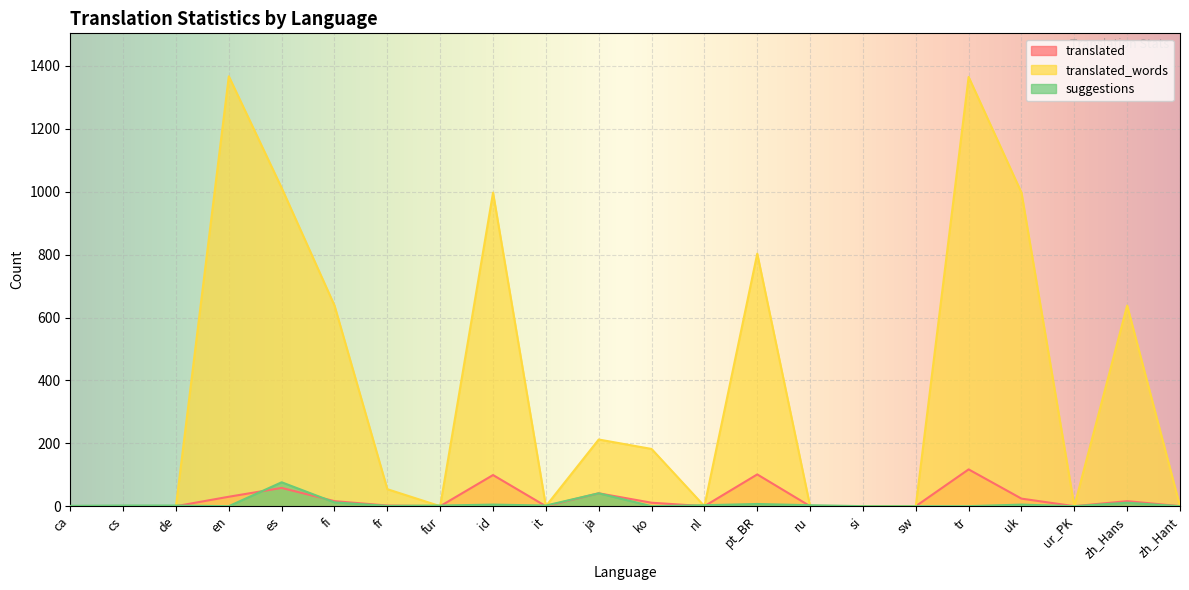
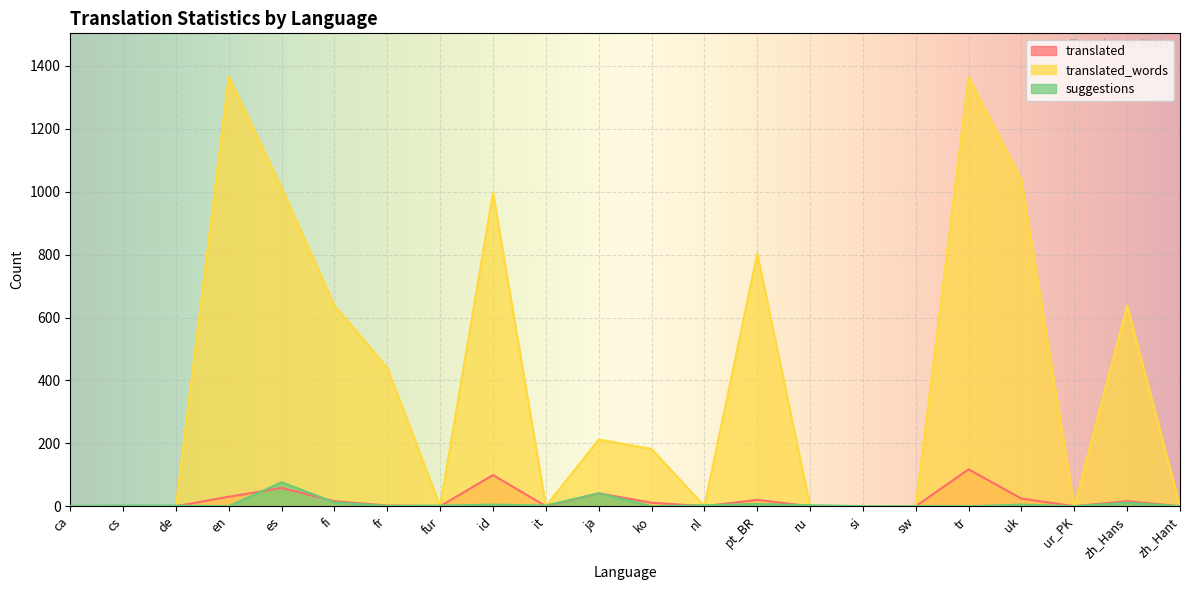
  {
    "translated": {
      "en": 30,
      "es": 60,
      "id": 100,
      "ko": 10,
-     "pt_BR": 100,
+     "pt_BR": 20,
      "tr": 120,
      "uk": 20
    },
    "translated_words": {
      "en": 1370,
      "es": 1010,
      "fi": 640,
-     "fr": 50,
+     "fr": 440,
      "id": 1000,
      "ja": 210,
      "ko": 180,
      "pt_BR": 800,
      "tr": 1370,
-     "uk": 1000,
+     "uk": 1040,
      "zh_Hans": 640
    },
    "suggestions": {
      "en": 0,
      "es": 80,
      "id": 10,
      "ko": 0,
      "pt_BR": 10,
      "tr": 0,
      "uk": 10
    }
  }
